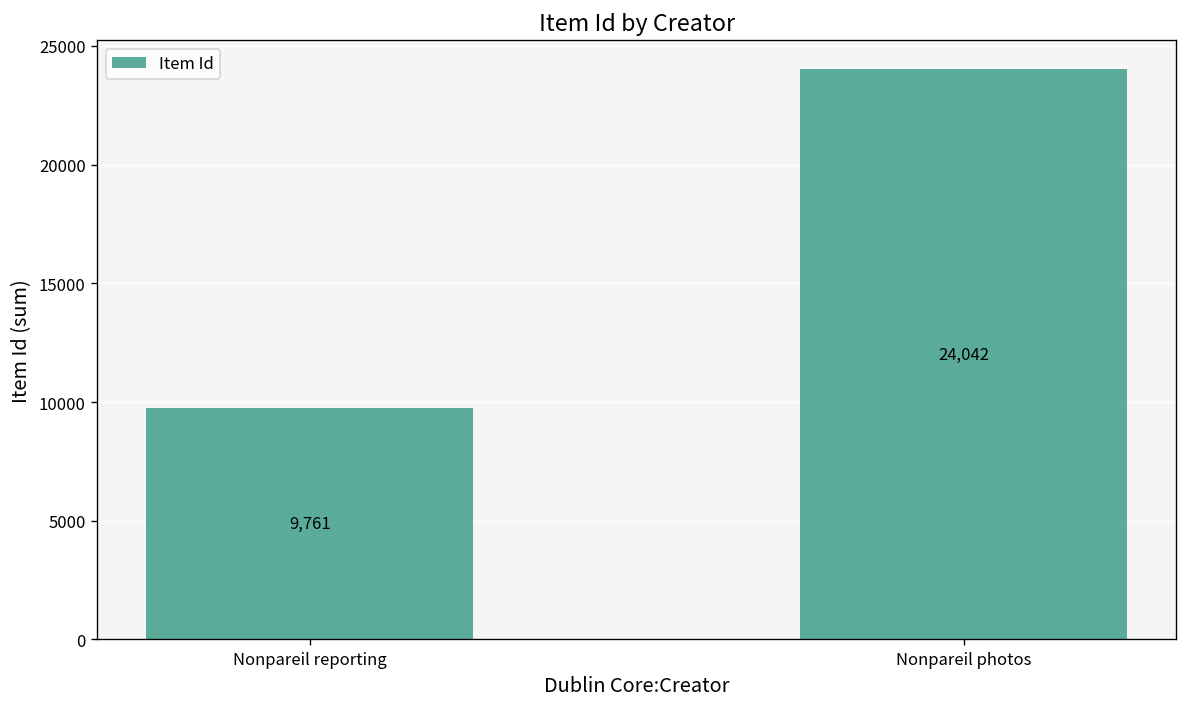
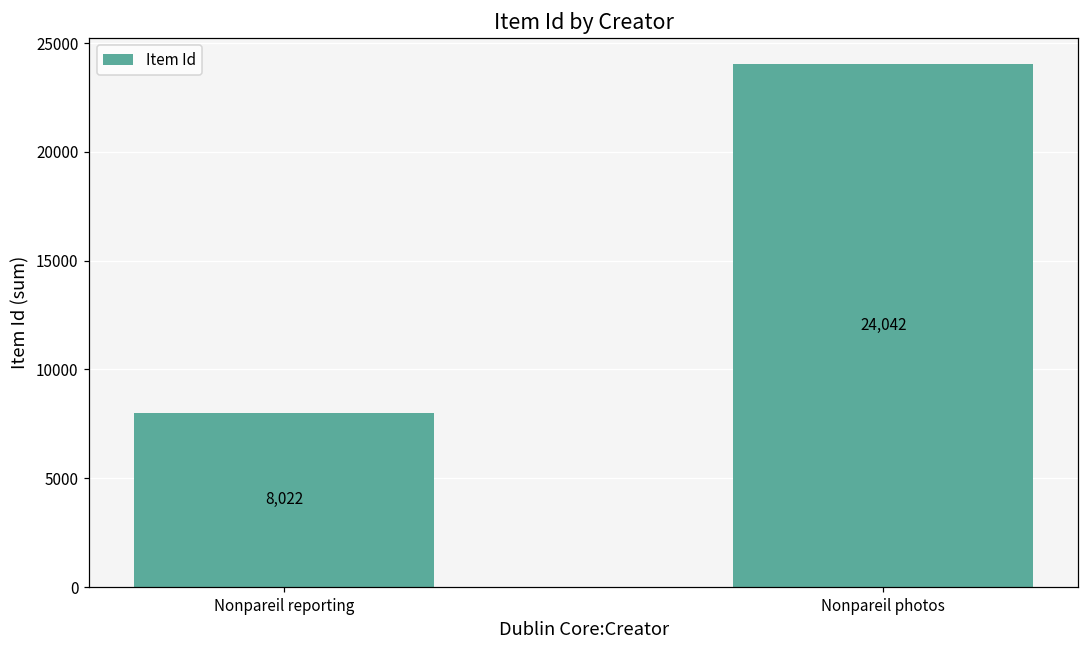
  {
-   "Nonpareil reporting": "9,761",
+   "Nonpareil reporting": "8,022",
    "Nonpareil photos": "24,042"
  }
